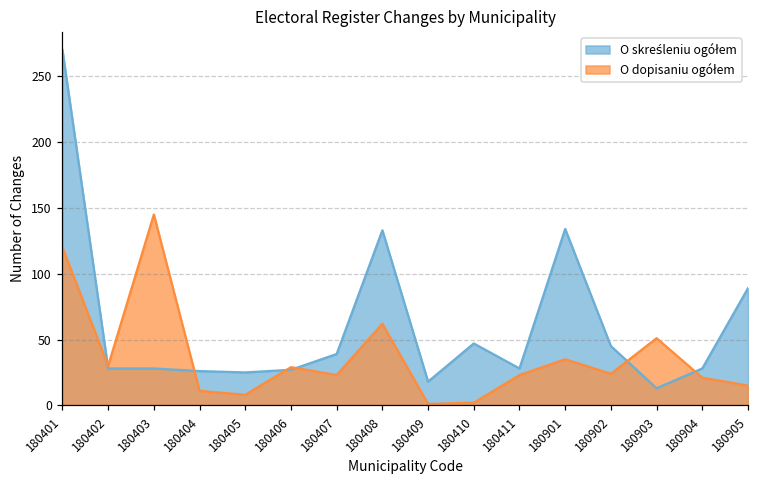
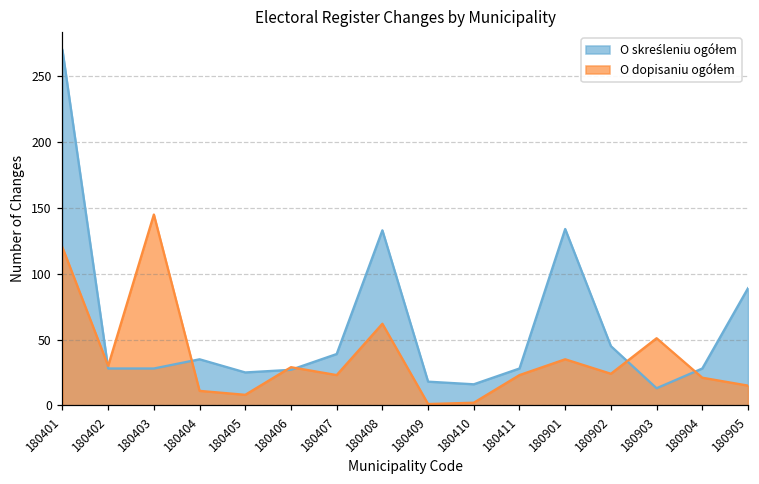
  {
    "O skreśleniu ogółem": {
      "180401": 270,
      "180403": 28,
-     "180404": 26,
+     "180404": 35,
      "180405": 25,
      "180407": 39,
      "180408": 133,
      "180409": 18,
-     "180410": 47,
+     "180410": 16,
      "180411": 28,
      "180901": 134,
      "180902": 45,
      "180903": 13,
      "180904": 28,
      "180905": 89
    },
    "O dopisaniu ogółem": {
      "180401": 120,
      "180403": 145,
      "180404": 11,
      "180405": 8,
      "180407": 23,
      "180408": 62,
      "180409": 1,
      "180410": 2,
      "180411": 23,
      "180901": 35,
      "180902": 24,
      "180903": 51,
      "180904": 21,
      "180905": 15
    }
  }
